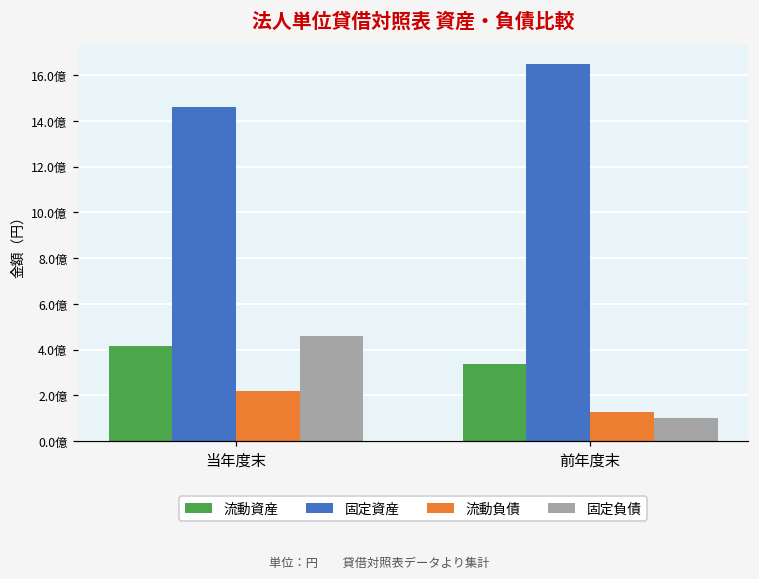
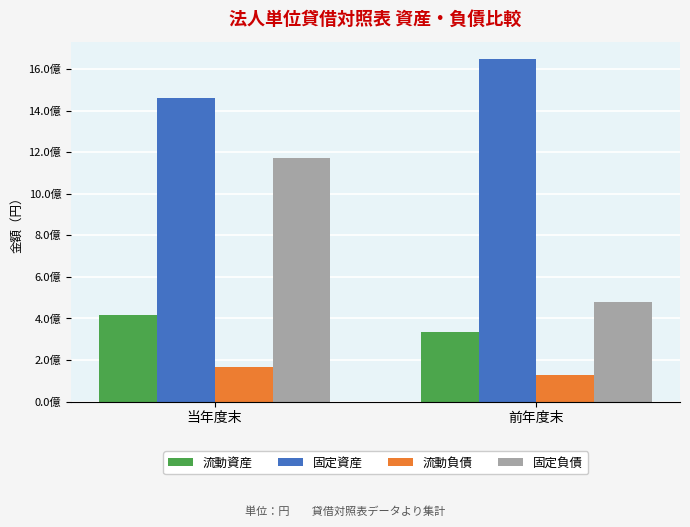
  {
    "流動資産": {
      "当年度末": "4.1億",
      "前年度末": "3.4億"
    },
    "固定資産": {
      "当年度末": "14.6億",
      "前年度末": "16.5億"
    },
    "流動負債": {
-     "当年度末": "2.2億",
+     "当年度末": "1.7億",
      "前年度末": "1.3億"
    },
    "固定負債": {
-     "当年度末": "4.6億",
-     "前年度末": "1.0億"
+     "当年度末": "11.7億",
+     "前年度末": "4.8億"
    }
  }
